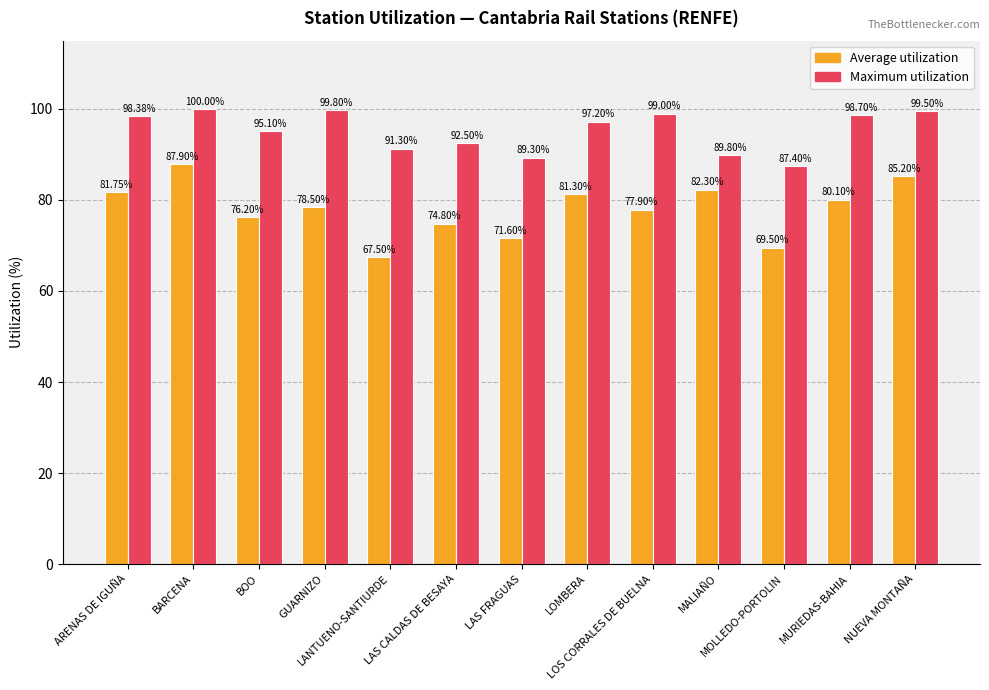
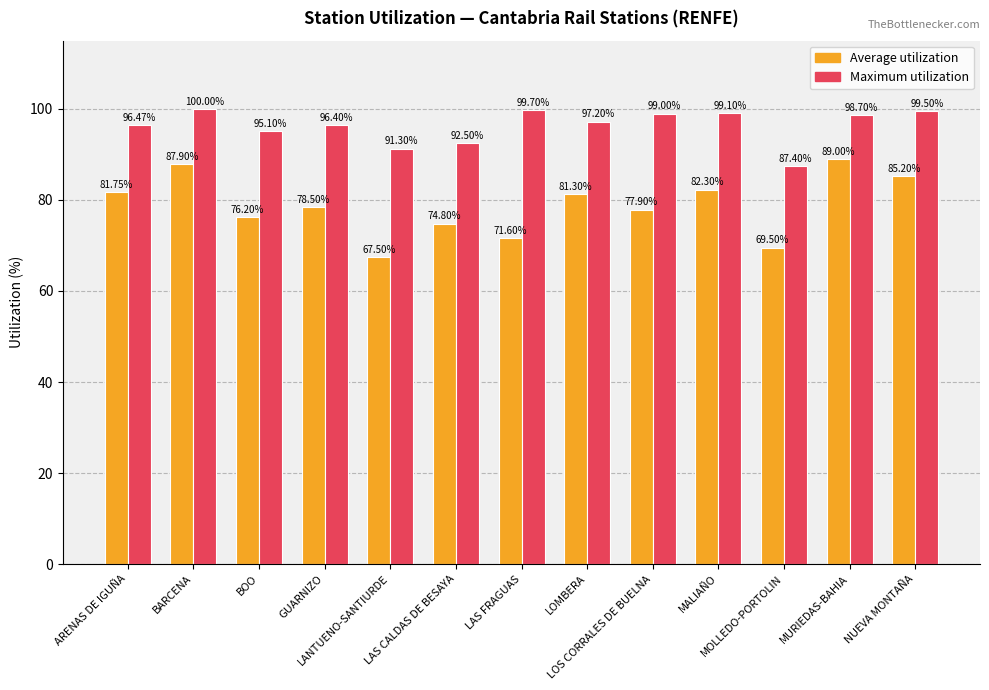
  {
    "Average utilization": {
      "ARENAS DE IGUÑA": "81.75%",
      "BARCENA": "87.90%",
      "BOO": "76.20%",
      "GUARNIZO": "78.50%",
      "LANTUENO-SANTIURDE": "67.50%",
      "LAS CALDAS DE BESAYA": "74.80%",
      "LAS FRAGUAS": "71.60%",
      "LOMBERA": "81.30%",
      "LOS CORRALES DE BUELNA": "77.90%",
      "MALIAÑO": "82.30%",
      "MOLLEDO-PORTOLIN": "69.50%",
-     "MURIEDAS-BAHIA": "80.10%",
+     "MURIEDAS-BAHIA": "89.00%",
      "NUEVA MONTAÑA": "85.20%"
    },
    "Maximum utilization": {
-     "ARENAS DE IGUÑA": "98.38%",
+     "ARENAS DE IGUÑA": "96.47%",
      "BARCENA": "100.00%",
      "BOO": "95.10%",
-     "GUARNIZO": "99.80%",
+     "GUARNIZO": "96.40%",
      "LANTUENO-SANTIURDE": "91.30%",
      "LAS CALDAS DE BESAYA": "92.50%",
-     "LAS FRAGUAS": "89.30%",
+     "LAS FRAGUAS": "99.70%",
      "LOMBERA": "97.20%",
      "LOS CORRALES DE BUELNA": "99.00%",
-     "MALIAÑO": "89.80%",
+     "MALIAÑO": "99.10%",
      "MOLLEDO-PORTOLIN": "87.40%",
      "MURIEDAS-BAHIA": "98.70%",
      "NUEVA MONTAÑA": "99.50%"
    }
  }
